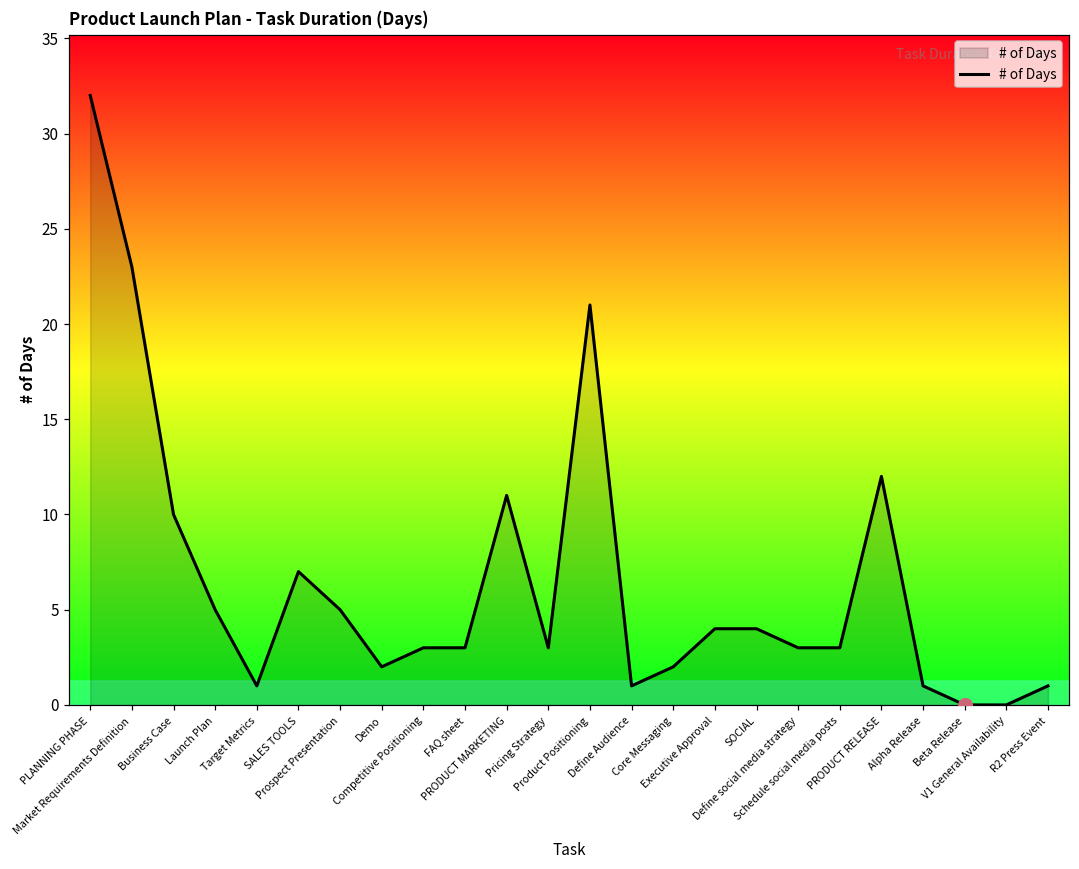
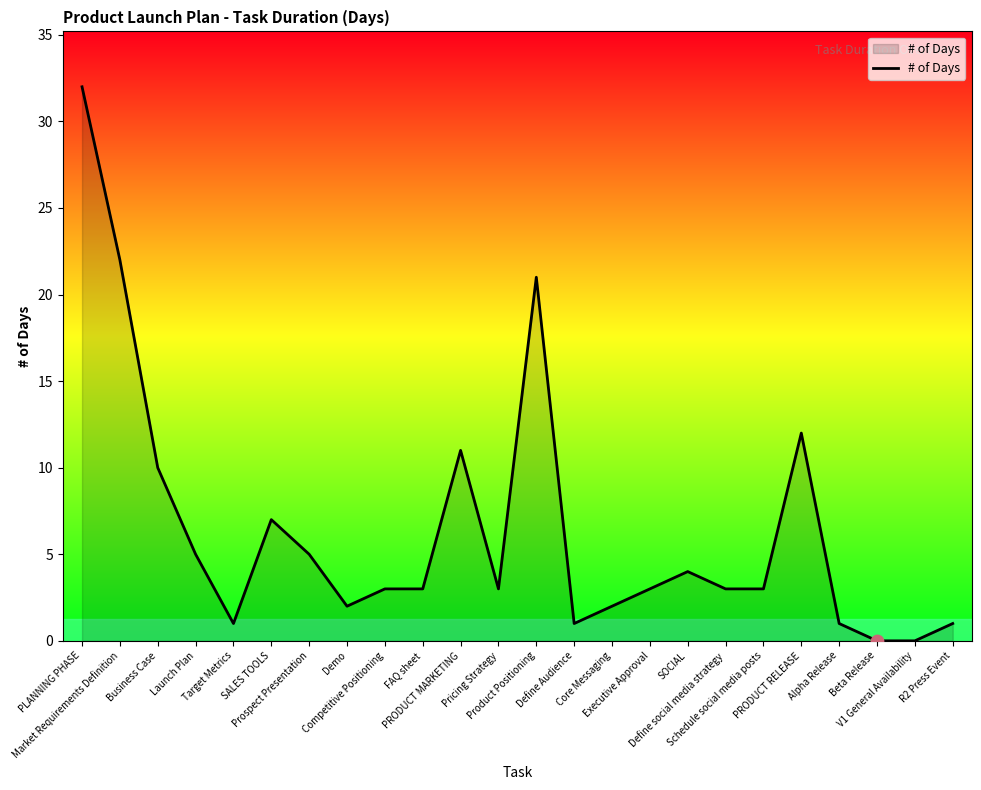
  {
    "# of Days": {
      "PLANNING PHASE": 32,
-     "Market Requirements Definition": 23,
+     "Market Requirements Definition": 22,
      "Business Case": 10,
      "Launch Plan": 5,
      "SALES TOOLS": 7,
      "Prospect Presentation": 5,
      "Demo": 2,
      "Competitive Positioning": 3,
      "FAQ sheet": 3,
      "PRODUCT MARKETING": 11,
      "Pricing Strategy": 3,
      "Product Positioning": 21,
      "Core Messaging": 2,
-     "Executive Approval": 4,
+     "Executive Approval": 3,
      "SOCIAL": 4,
      "Define social media strategy": 3,
      "Schedule social media posts": 3,
      "PRODUCT RELEASE": 12
    }
  }
